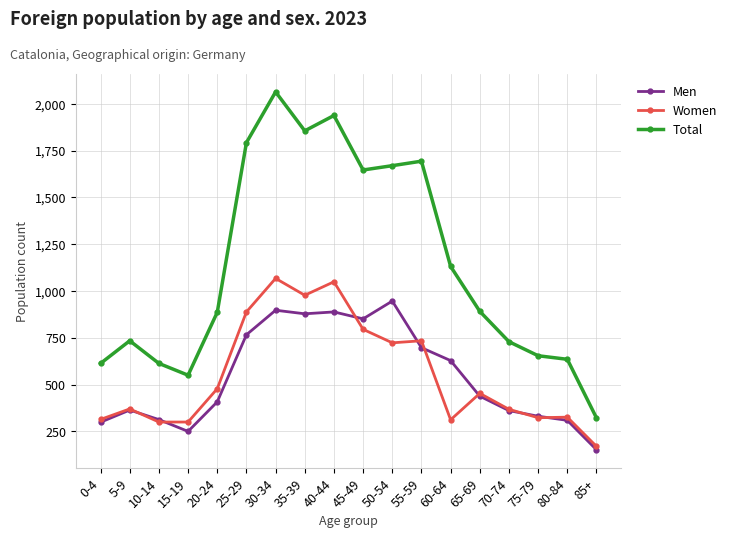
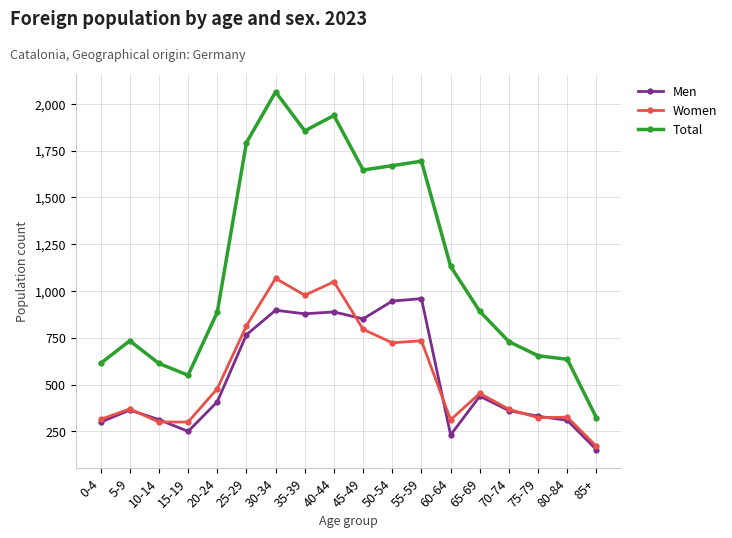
  {
    "Men": {
      "0-4": "300",
      "15-19": "250",
      "20-24": "410",
      "25-29": "770",
      "30-34": "900",
      "35-39": "880",
      "40-44": "890",
      "45-49": "850",
      "50-54": "950",
-     "55-59": "700",
-     "60-64": "630",
+     "55-59": "960",
+     "60-64": "230",
      "65-69": "440",
      "80-84": "310",
      "85+": "150"
    },
    "Women": {
      "0-4": "310",
      "15-19": "300",
      "20-24": "480",
-     "25-29": "890",
+     "25-29": "810",
      "30-34": "1,070",
      "35-39": "980",
      "40-44": "1,050",
      "45-49": "800",
      "50-54": "720",
      "55-59": "730",
      "60-64": "310",
      "65-69": "450",
      "80-84": "330",
      "85+": "170"
    },
    "Total": {
      "0-4": "610",
      "5-9": "730",
      "10-14": "610",
      "15-19": "550",
      "20-24": "890",
      "25-29": "1,790",
      "30-34": "2,060",
      "35-39": "1,860",
      "40-44": "1,940",
      "45-49": "1,650",
      "50-54": "1,670",
      "55-59": "1,690",
      "60-64": "1,130",
      "65-69": "890",
      "70-74": "730",
      "75-79": "650",
      "80-84": "640",
      "85+": "320"
    }
  }
